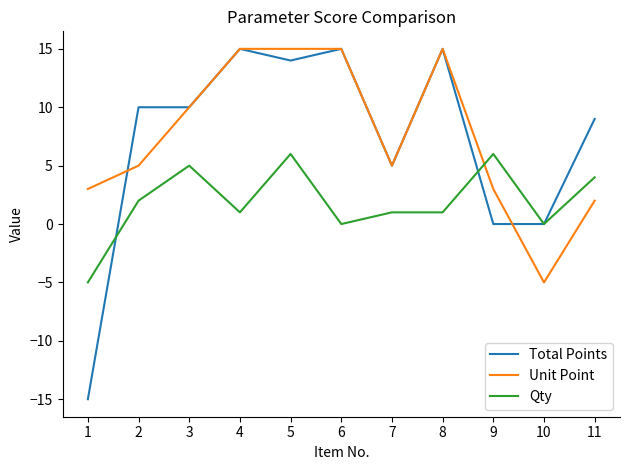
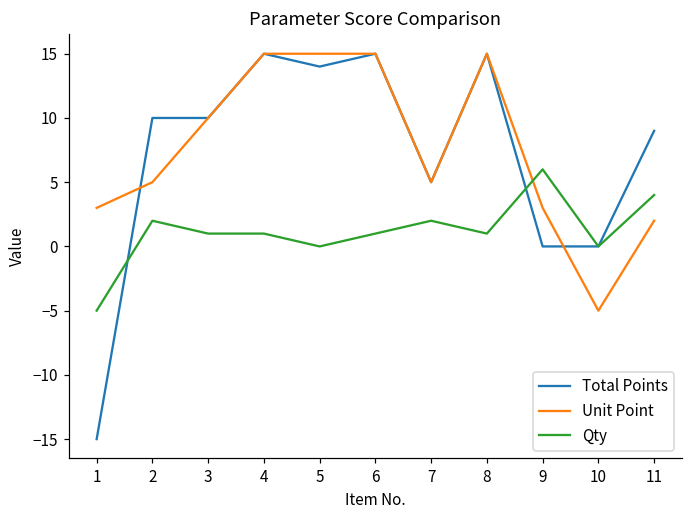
  {
    "Total Points": {
      "1": -15,
      "2": 10,
      "5": 14,
      "9": 0,
      "11": 9
    },
    "Unit Point": {
      "1": 3,
      "2": 5,
      "5": 15,
      "9": 3,
      "10": -5,
      "11": 2
    },
    "Qty": {
      "1": -5,
      "2": 2,
-     "3": 5,
+     "3": 1,
      "4": 1,
-     "5": 6,
-     "6": 0,
-     "7": 1,
+     "5": 0,
+     "6": 1,
+     "7": 2,
      "8": 1,
      "9": 6,
      "11": 4
    }
  }
